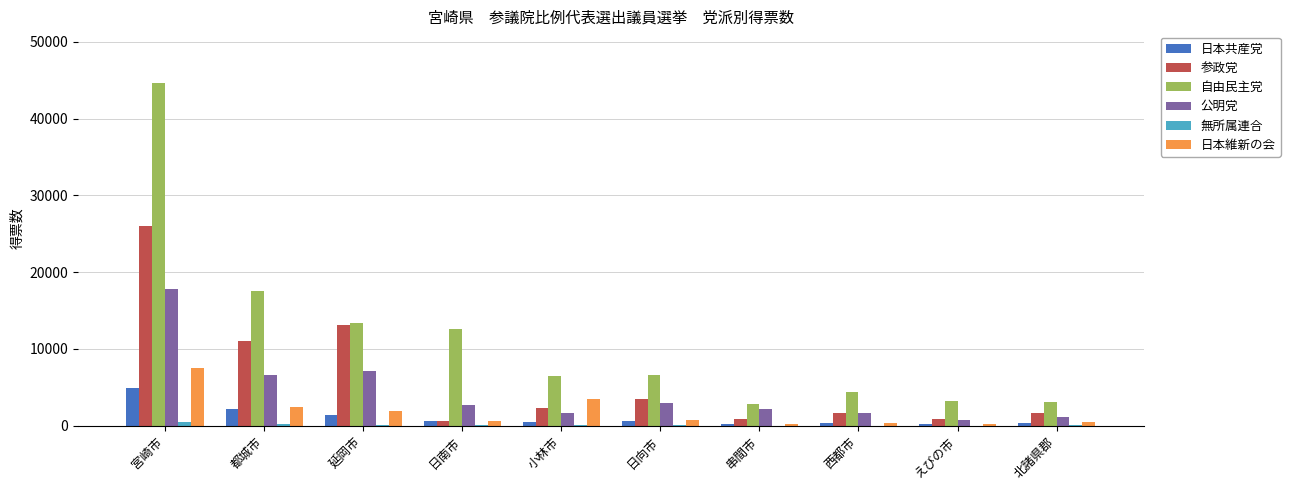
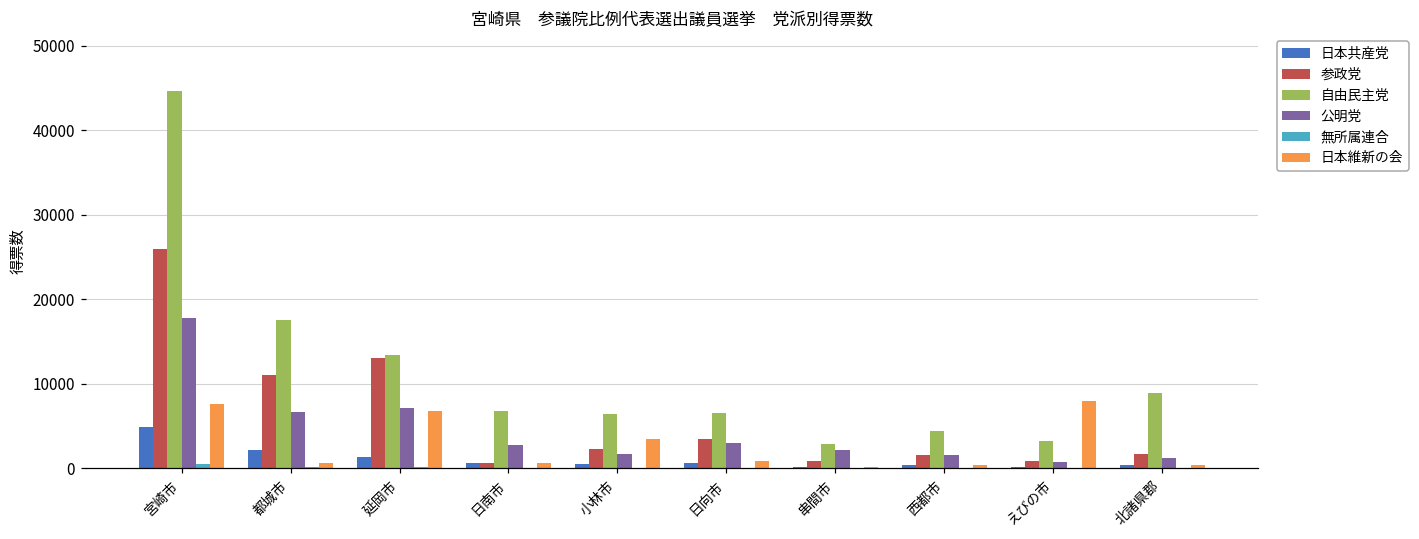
  {
    "参政党": {
      "宮崎市": 26000,
      "都城市": 11000,
      "延岡市": 13000,
      "日南市": 1000,
      "小林市": 2000,
      "日向市": 3000,
      "串間市": 1000,
      "西都市": 2000,
      "えびの市": 1000,
      "北諸県郡": 2000
    },
    "自由民主党": {
      "宮崎市": 45000,
      "都城市": 18000,
      "延岡市": 13000,
-     "日南市": 13000,
+     "日南市": 7000,
      "小林市": 6000,
      "日向市": 7000,
      "串間市": 3000,
      "西都市": 4000,
      "えびの市": 3000,
-     "北諸県郡": 3000
+     "北諸県郡": 9000
    },
    "公明党": {
      "宮崎市": 18000,
      "都城市": 7000,
      "延岡市": 7000,
      "日南市": 3000,
      "小林市": 2000,
      "日向市": 3000,
      "串間市": 2000,
      "西都市": 2000,
      "えびの市": 1000,
      "北諸県郡": 1000
    },
    "日本維新の会": {
      "宮崎市": 8000,
-     "都城市": 2000,
-     "延岡市": 2000,
+     "都城市": 1000,
+     "延岡市": 7000,
      "日南市": 1000,
      "小林市": 3000,
      "日向市": 1000,
      "西都市": 0,
-     "えびの市": 0,
+     "えびの市": 8000,
      "北諸県郡": 0
    }
  }
